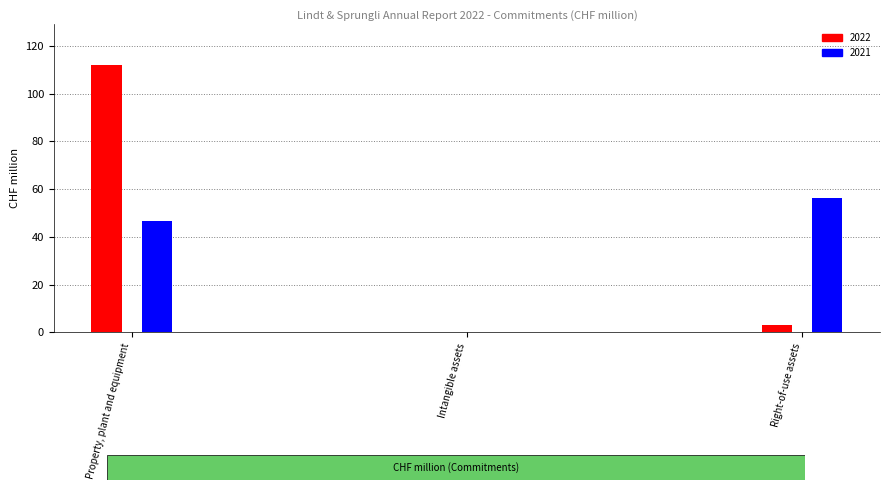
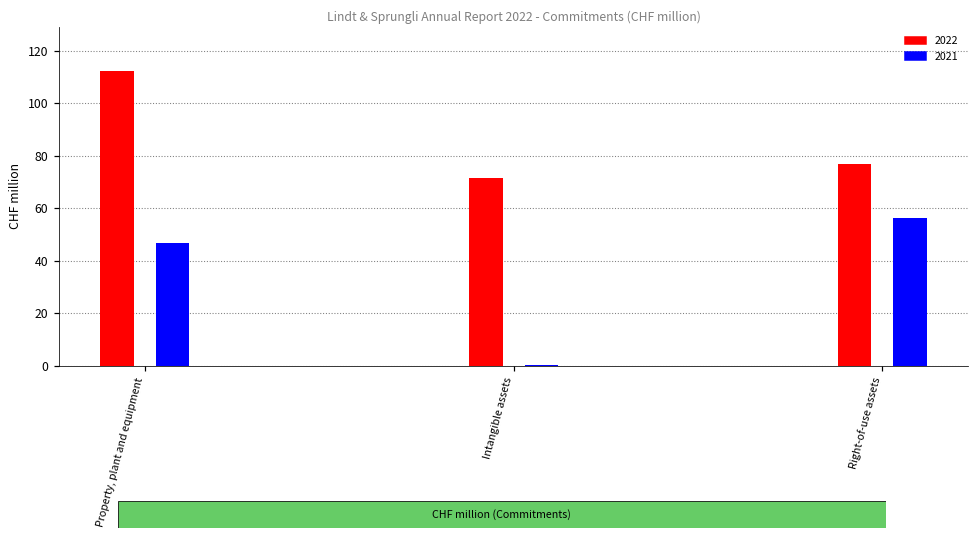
  {
    "2022": {
      "Property, plant and equipment": 112,
-     "Intangible assets": 0,
-     "Right-of-use assets": 3
+     "Intangible assets": 71,
+     "Right-of-use assets": 77
    },
    "2021": {
      "Property, plant and equipment": 47,
      "Right-of-use assets": 56
    }
  }
